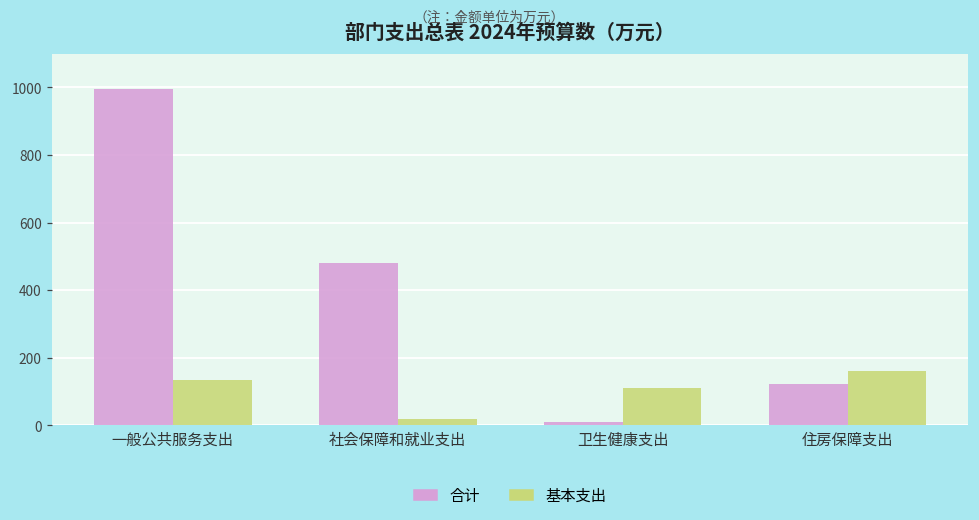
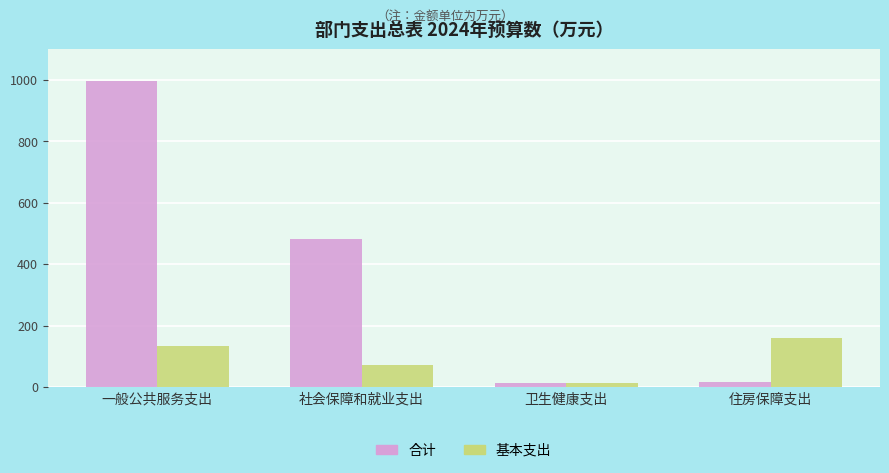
  {
    "合计": {
      "一般公共服务支出": 990,
      "社会保障和就业支出": 480,
      "卫生健康支出": 10,
-     "住房保障支出": 120
+     "住房保障支出": 10
    },
    "基本支出": {
      "一般公共服务支出": 130,
-     "社会保障和就业支出": 20,
-     "卫生健康支出": 110,
+     "社会保障和就业支出": 70,
+     "卫生健康支出": 10,
      "住房保障支出": 160
    }
  }
